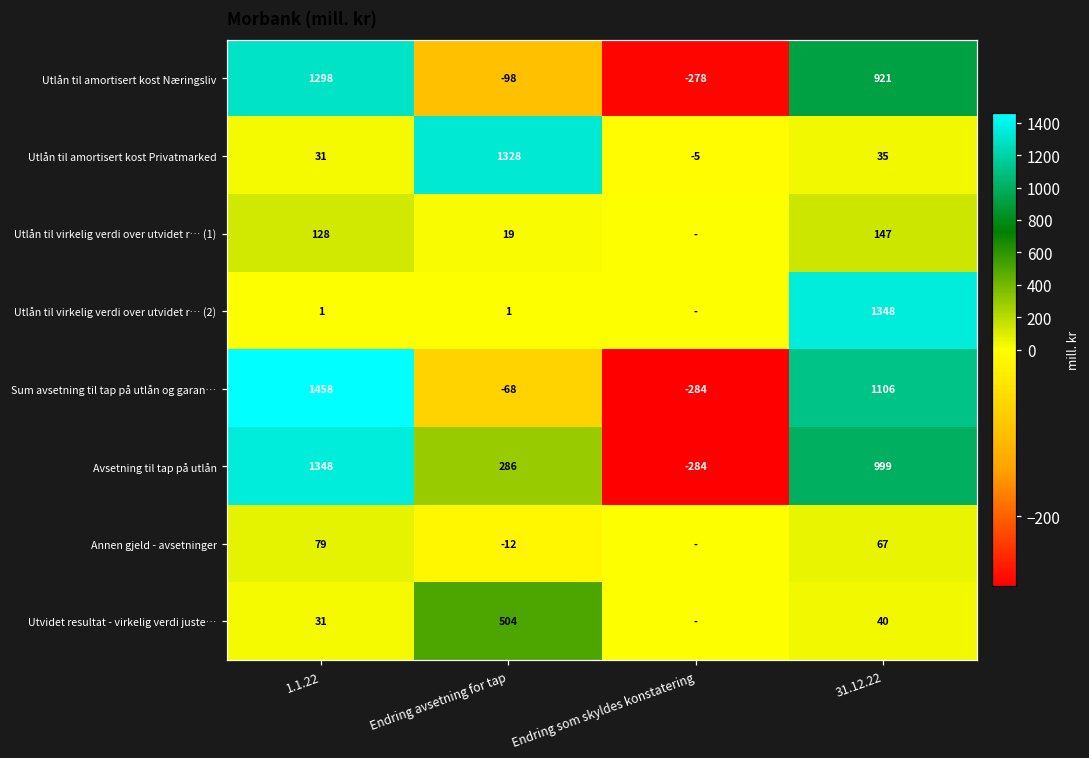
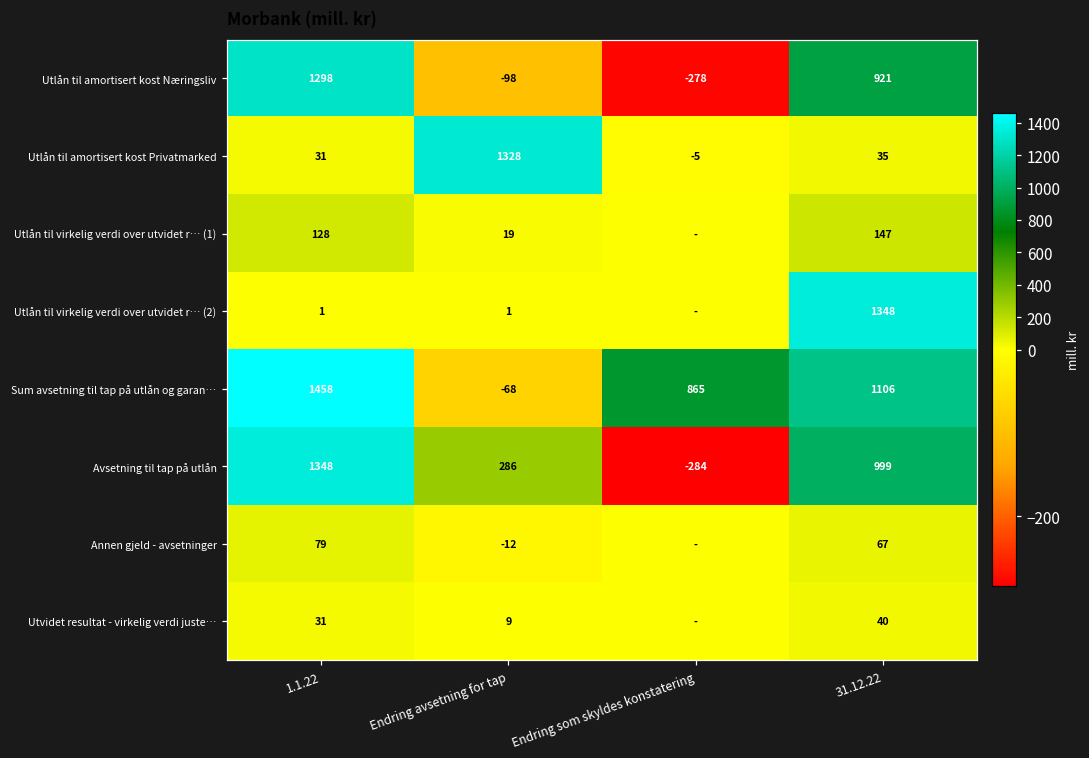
  {
    "Utlån til amortisert kost Næringsliv": {
      "1.1.22": 1298,
      "Endring avsetning for tap": -98,
      "Endring som skyldes konstatering": -278,
      "31.12.22": 921
    },
    "Utlån til amortisert kost Privatmarked": {
      "1.1.22": 31,
      "Endring avsetning for tap": 1328,
      "Endring som skyldes konstatering": -5,
      "31.12.22": 35
    },
    "Utlån til virkelig verdi over utvidet r… (1)": {
      "1.1.22": 128,
      "Endring avsetning for tap": 19,
      "31.12.22": 147
    },
    "Utlån til virkelig verdi over utvidet r… (2)": {
      "1.1.22": 1,
      "Endring avsetning for tap": 1,
      "31.12.22": 1348
    },
    "Sum avsetning til tap på utlån og garan…": {
      "1.1.22": 1458,
      "Endring avsetning for tap": -68,
-     "Endring som skyldes konstatering": -284,
+     "Endring som skyldes konstatering": 865,
      "31.12.22": 1106
    },
    "Avsetning til tap på utlån": {
      "1.1.22": 1348,
      "Endring avsetning for tap": 286,
      "Endring som skyldes konstatering": -284,
      "31.12.22": 999
    },
    "Annen gjeld - avsetninger": {
      "1.1.22": 79,
      "Endring avsetning for tap": -12,
      "31.12.22": 67
    },
    "Utvidet resultat - virkelig verdi juste…": {
      "1.1.22": 31,
-     "Endring avsetning for tap": 504,
+     "Endring avsetning for tap": 9,
      "31.12.22": 40
    }
  }
